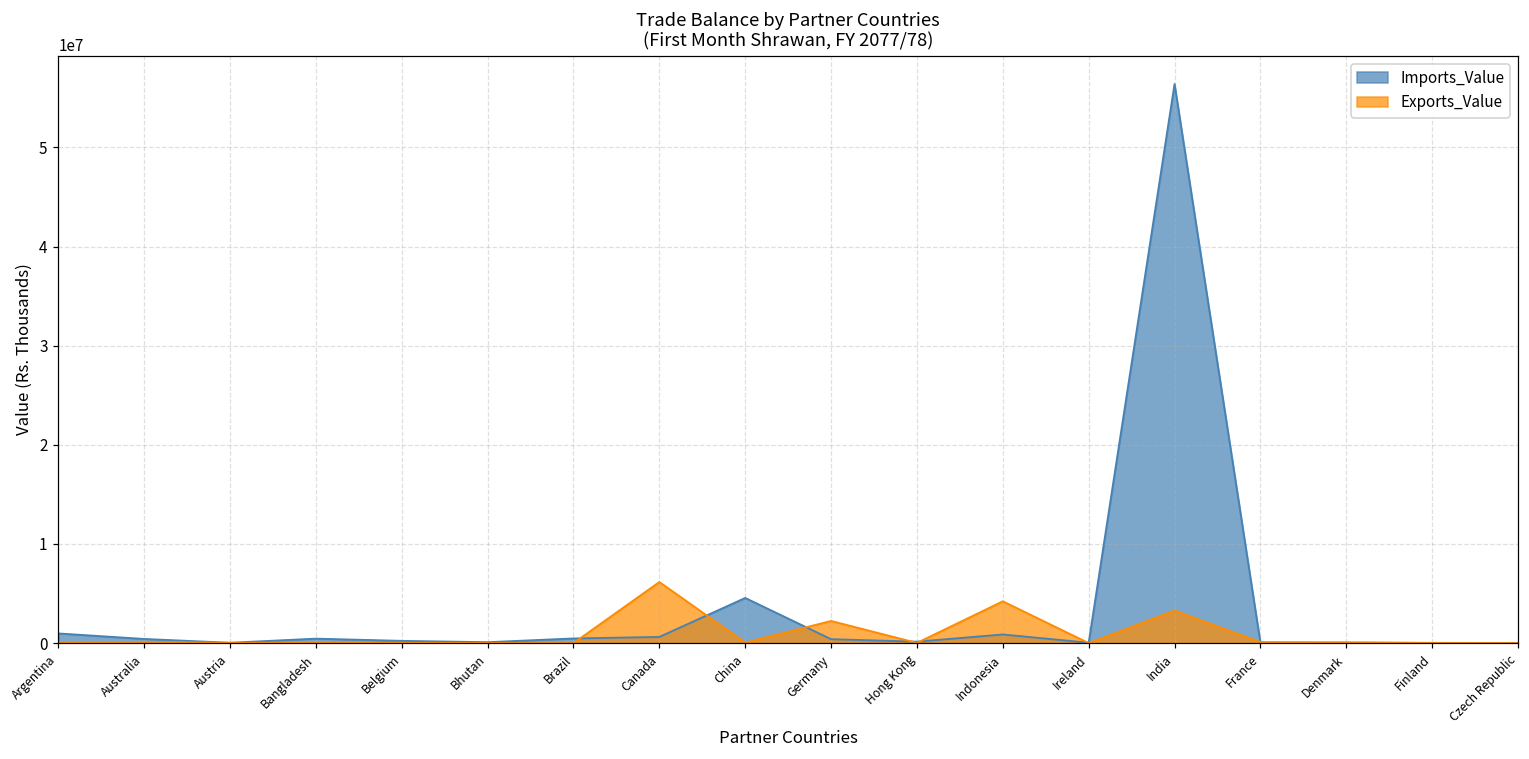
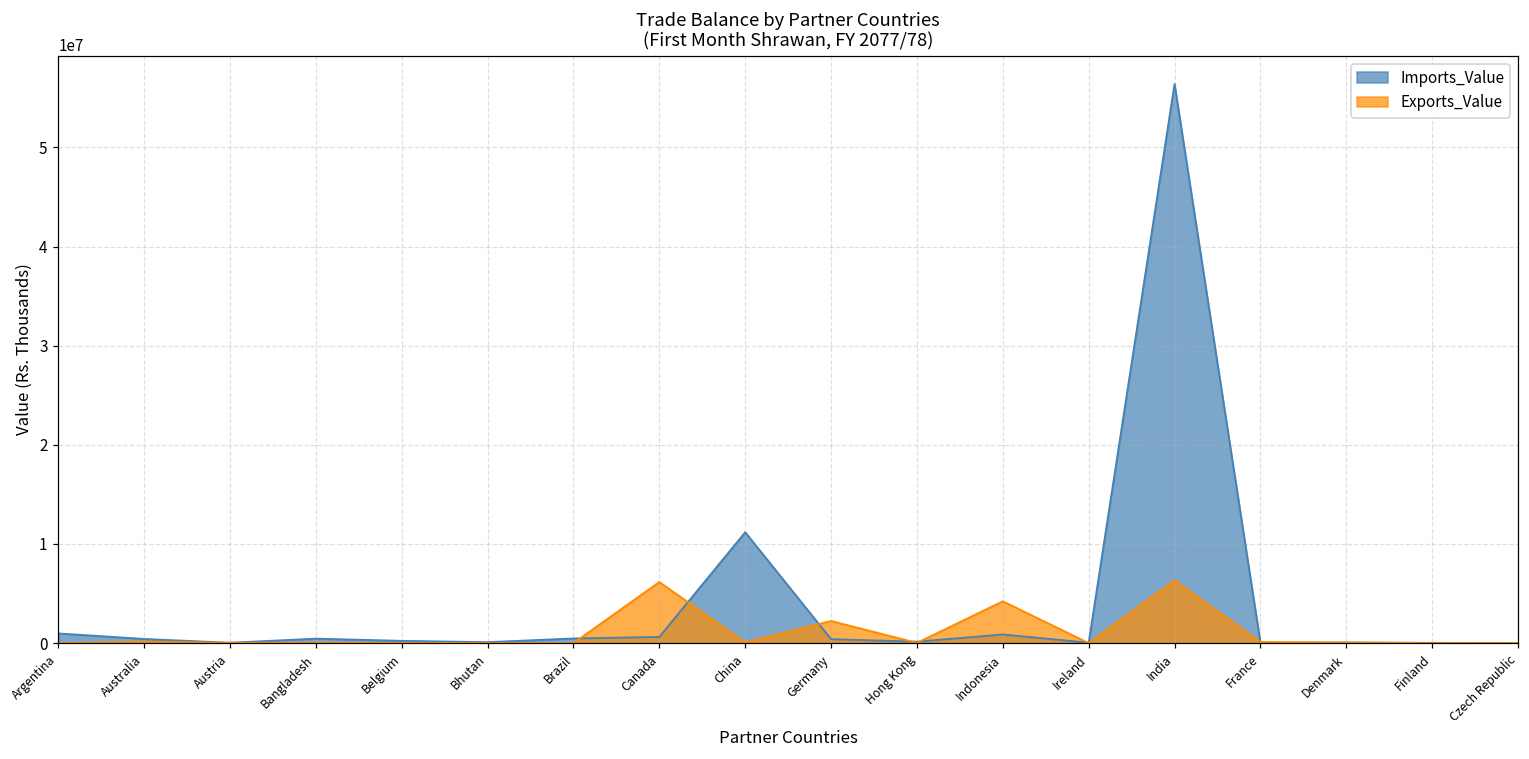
  {
    "Imports_Value": {
      "Argentina": 1000000,
      "Bangladesh": 0,
      "Brazil": 0,
      "Canada": 1000000,
-     "China": 5000000,
+     "China": 11000000,
      "Germany": 0,
      "Indonesia": 1000000,
      "India": 56000000
    },
    "Exports_Value": {
      "Argentina": 0,
      "Bangladesh": 0,
      "Brazil": 0,
      "Canada": 6000000,
      "China": 0,
      "Germany": 2000000,
      "Indonesia": 4000000,
-     "India": 3000000
+     "India": 6000000
    }
  }
